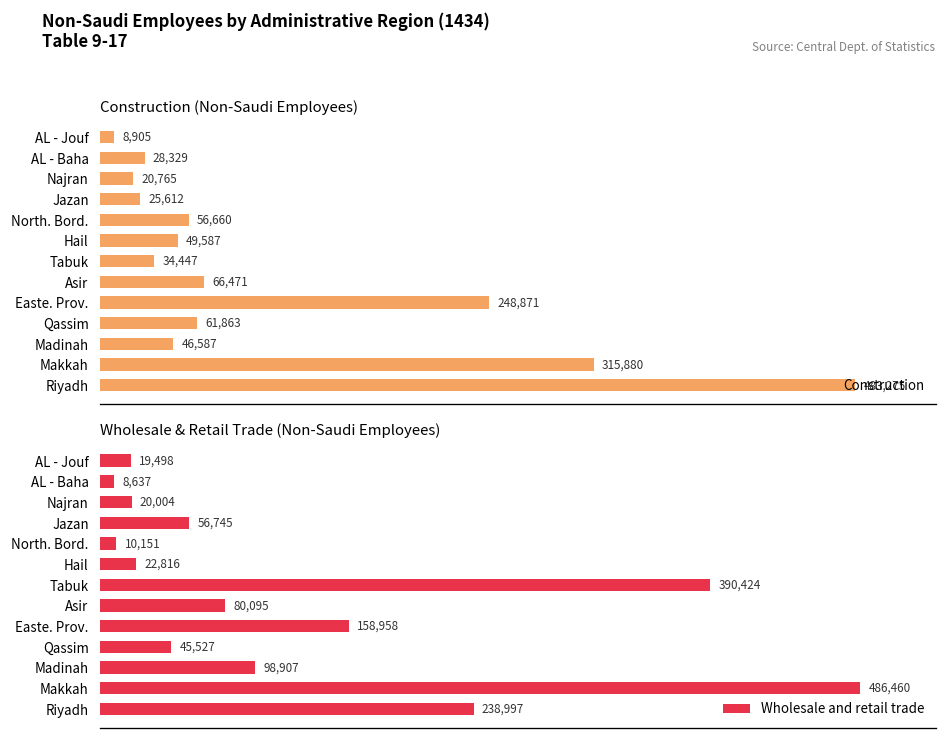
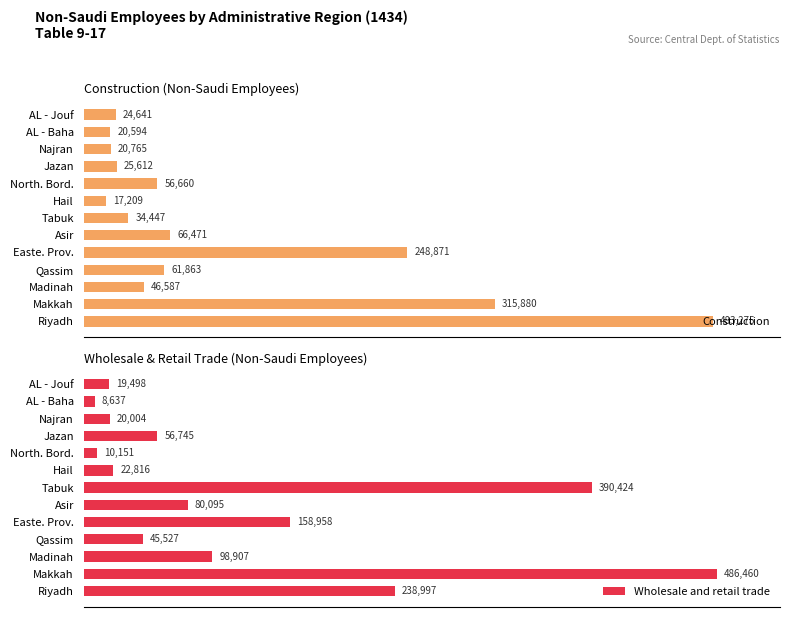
  {
    "Construction (Non-Saudi Employees)": {
-     "AL - Jouf": "8,905",
-     "AL - Baha": "28,329",
+     "AL - Jouf": "24,641",
+     "AL - Baha": "20,594",
      "Najran": "20,765",
      "Jazan": "25,612",
      "North. Bord.": "56,660",
-     "Hail": "49,587",
+     "Hail": "17,209",
      "Tabuk": "34,447",
      "Asir": "66,471",
      "Easte. Prov.": "248,871",
      "Qassim": "61,863",
      "Madinah": "46,587",
      "Makkah": "315,880",
      "Riyadh": "483,275"
    },
    "Wholesale & Retail Trade (Non-Saudi Employees)": {
      "AL - Jouf": "19,498",
      "AL - Baha": "8,637",
      "Najran": "20,004",
      "Jazan": "56,745",
      "North. Bord.": "10,151",
      "Hail": "22,816",
      "Tabuk": "390,424",
      "Asir": "80,095",
      "Easte. Prov.": "158,958",
      "Qassim": "45,527",
      "Madinah": "98,907",
      "Makkah": "486,460",
      "Riyadh": "238,997"
    }
  }
